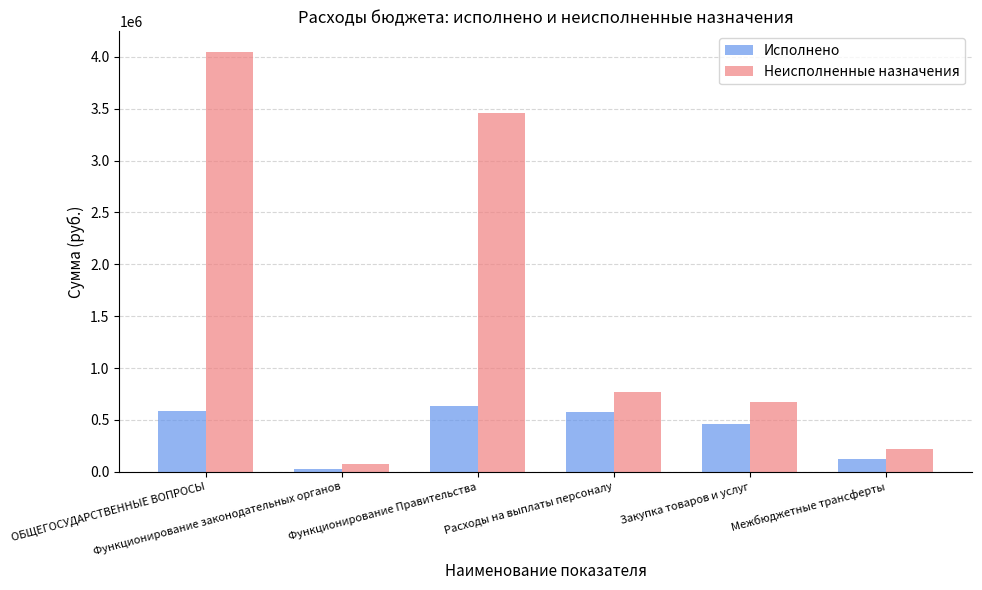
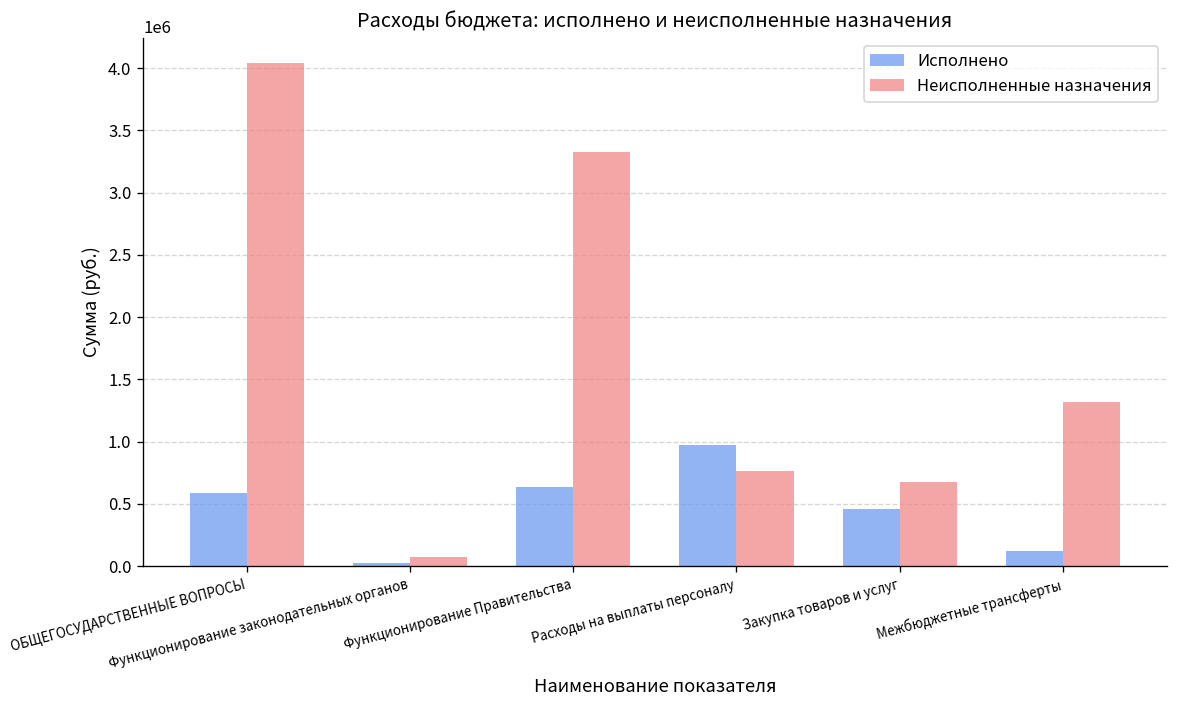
  {
    "Исполнено": {
      "ОБЩЕГОСУДАРСТВЕННЫЕ ВОПРОСЫ": 590000,
      "Функционирование Правительства": 630000,
-     "Расходы на выплаты персоналу": 570000,
+     "Расходы на выплаты персоналу": 980000,
      "Закупка товаров и услуг": 460000,
      "Межбюджетные трансферты": 130000
    },
    "Неисполненные назначения": {
      "ОБЩЕГОСУДАРСТВЕННЫЕ ВОПРОСЫ": 4040000,
      "Функционирование законодательных органов": 70000,
-     "Функционирование Правительства": 3460000,
+     "Функционирование Правительства": 3330000,
      "Расходы на выплаты персоналу": 770000,
      "Закупка товаров и услуг": 680000,
-     "Межбюджетные трансферты": 220000
+     "Межбюджетные трансферты": 1320000
    }
  }
